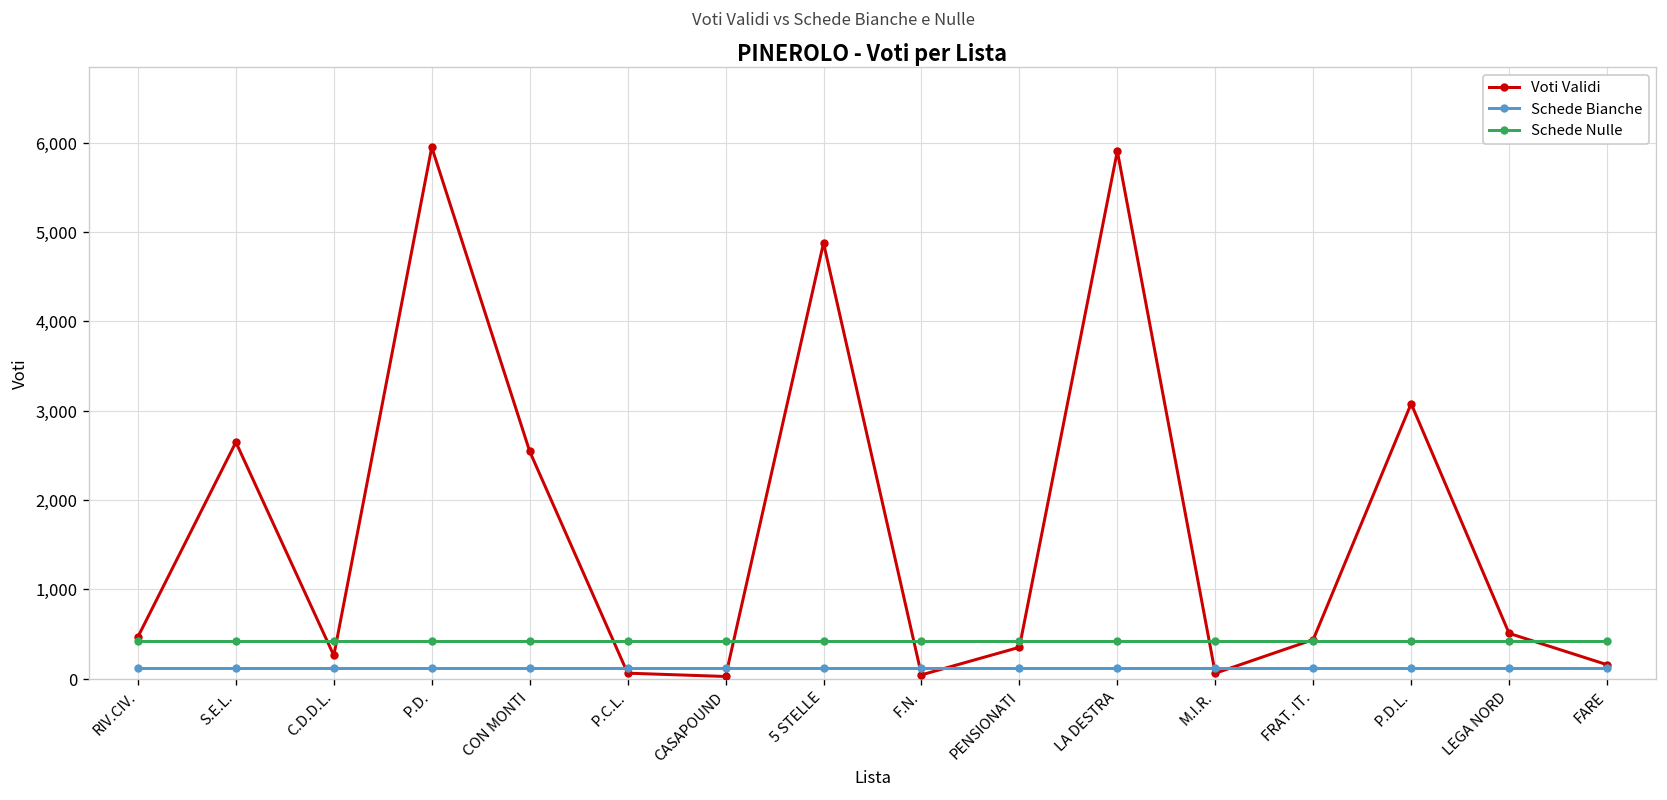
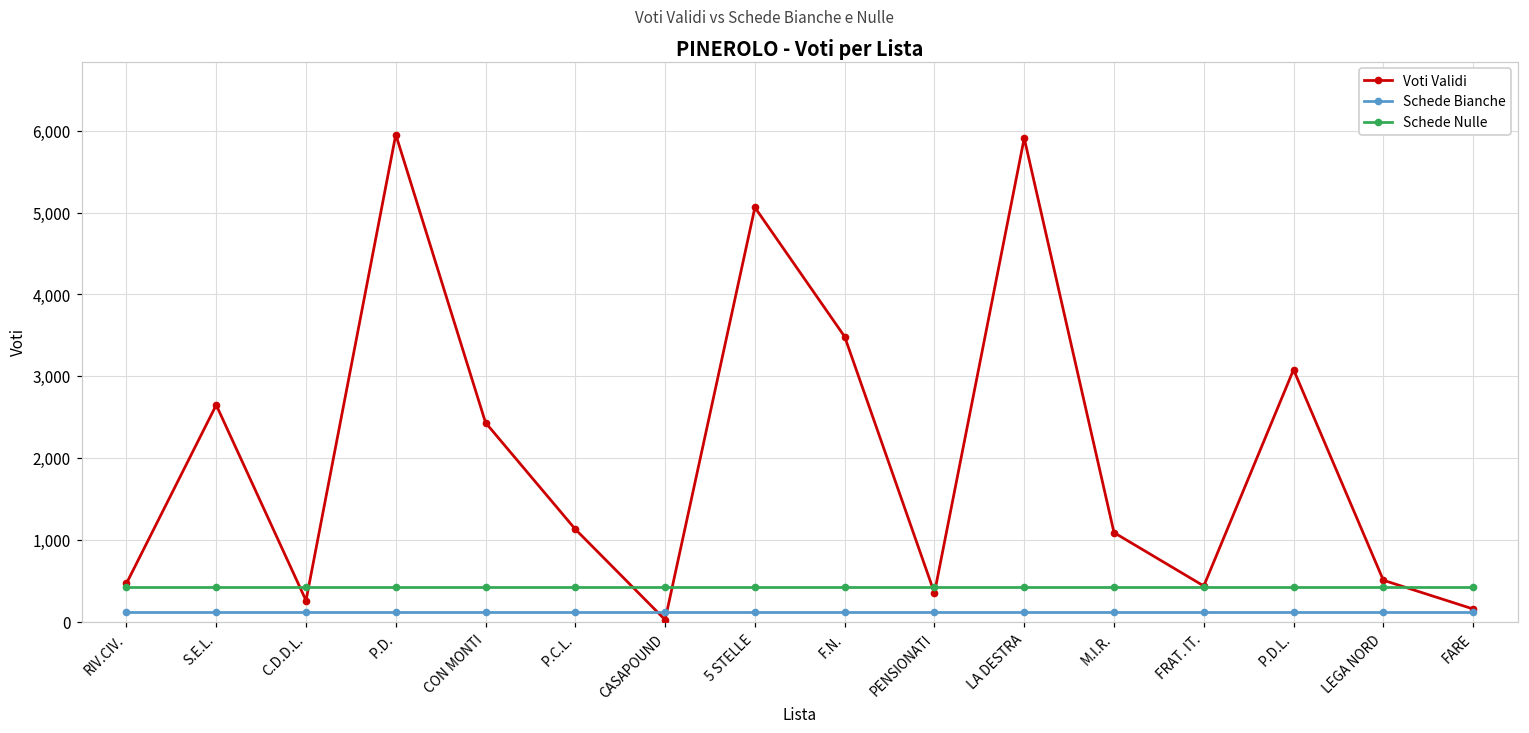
  {
    "Voti Validi": {
      "RIV.CIV.": "500",
      "S.E.L.": "2,600",
      "C.D.D.L.": "300",
      "P.D.": "6,000",
-     "CON MONTI": "2,500",
-     "P.C.L.": "100",
+     "CON MONTI": "2,400",
+     "P.C.L.": "1,100",
      "CASAPOUND": "0",
-     "5 STELLE": "4,900",
-     "F.N.": "0",
+     "5 STELLE": "5,100",
+     "F.N.": "3,500",
      "PENSIONATI": "400",
      "LA DESTRA": "5,900",
-     "M.I.R.": "100",
+     "M.I.R.": "1,100",
      "P.D.L.": "3,100",
      "LEGA NORD": "500",
      "FARE": "200"
    },
    "Schede Bianche": {
      "RIV.CIV.": "100",
      "S.E.L.": "100",
      "C.D.D.L.": "100",
      "P.D.": "100",
      "CON MONTI": "100",
      "P.C.L.": "100",
      "CASAPOUND": "100",
      "5 STELLE": "100",
      "F.N.": "100",
      "PENSIONATI": "100",
      "LA DESTRA": "100",
      "M.I.R.": "100",
      "FRAT. IT.": "100",
      "P.D.L.": "100",
      "LEGA NORD": "100",
      "FARE": "100"
    },
    "Schede Nulle": {
      "RIV.CIV.": "400",
      "S.E.L.": "400",
      "C.D.D.L.": "400",
      "P.D.": "400",
      "CON MONTI": "400",
      "P.C.L.": "400",
      "CASAPOUND": "400",
      "5 STELLE": "400",
      "F.N.": "400",
      "PENSIONATI": "400",
      "LA DESTRA": "400",
      "M.I.R.": "400",
      "P.D.L.": "400",
      "LEGA NORD": "400",
      "FARE": "400"
    }
  }
